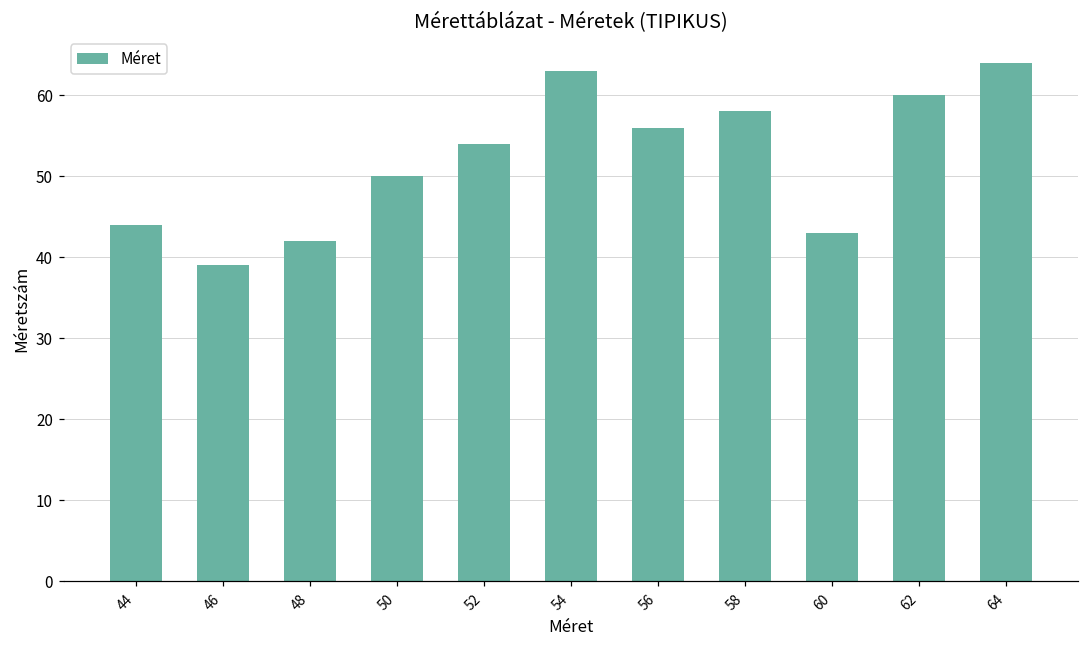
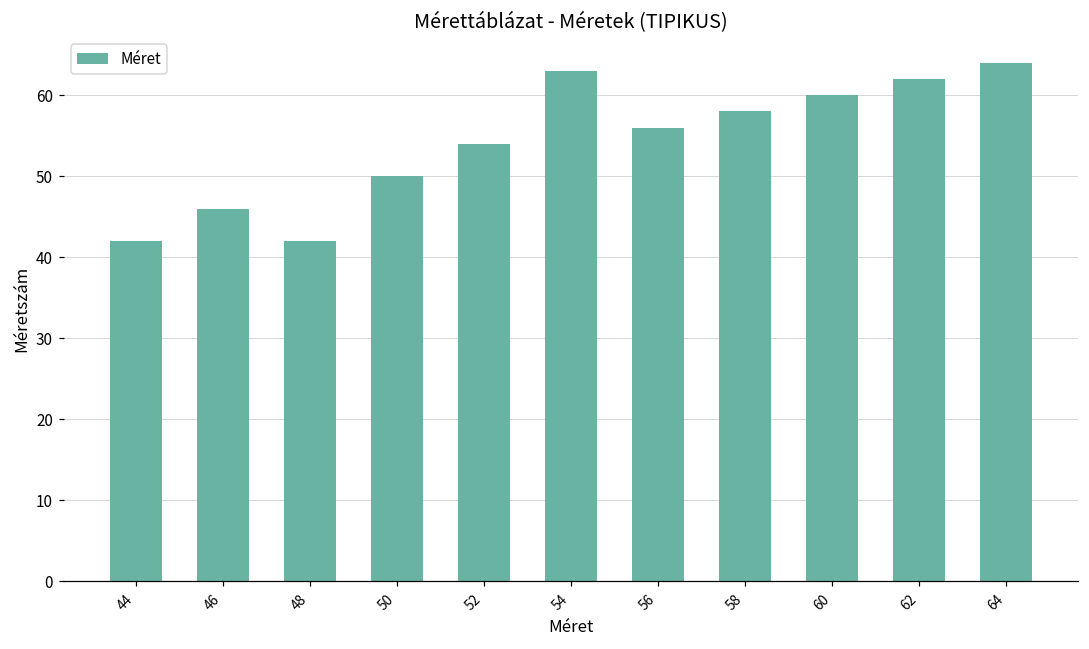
  {
-   "44": 44,
-   "46": 39,
+   "44": 42,
+   "46": 46,
    "48": 42,
    "50": 50,
    "52": 54,
    "54": 63,
    "56": 56,
    "58": 58,
-   "60": 43,
-   "62": 60,
+   "60": 60,
+   "62": 62,
    "64": 64
  }
